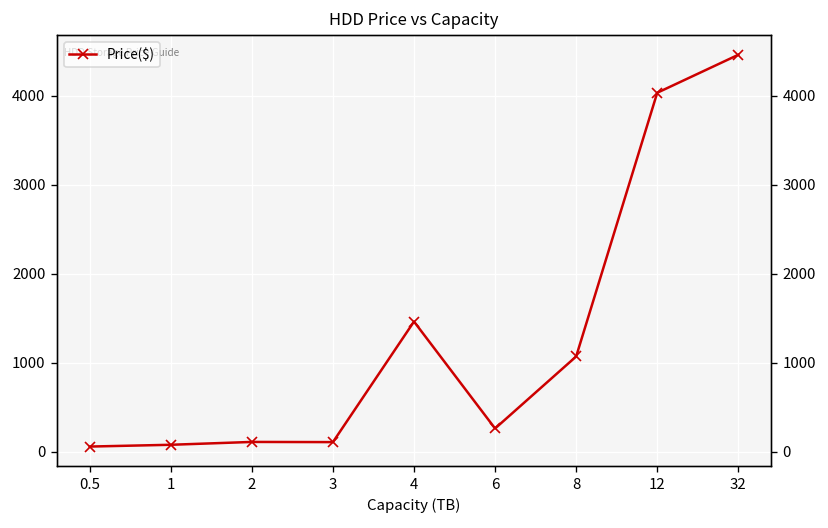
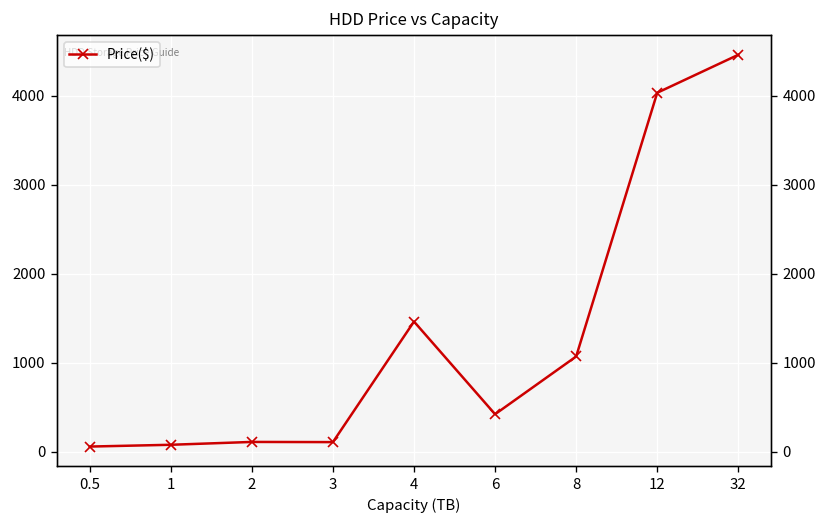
  {
    "0.5": 100,
    "1": 100,
    "2": 100,
    "3": 100,
    "4": 1500,
-   "6": 300,
+   "6": 400,
    "8": 1100,
    "12": 4000,
    "32": 4500
  }
